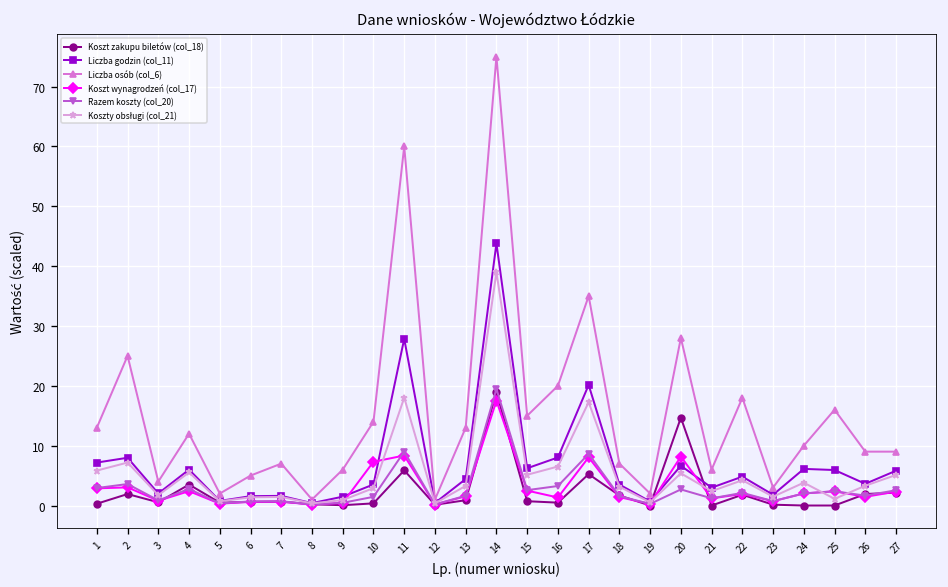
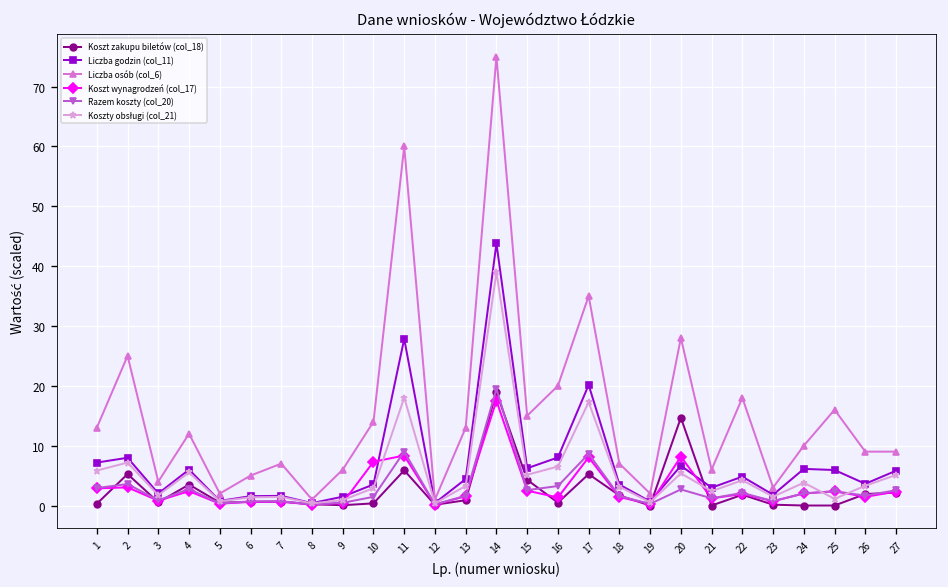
  {
    "Koszt zakupu biletów (col_18)": {
      "1": 0,
-     "2": 2,
+     "2": 5,
      "4": 4,
      "10": 0,
      "11": 6,
      "13": 1,
      "14": 19,
-     "15": 1,
+     "15": 4,
      "16": 0,
      "17": 5,
      "20": 15,
      "21": 0,
      "23": 0,
      "24": 0,
      "25": 0
    },
    "Liczba godzin (col_11)": {
      "1": 7,
      "2": 8,
      "9": 1,
      "10": 4,
      "11": 28,
      "13": 4,
      "14": 44,
      "15": 6,
      "16": 8,
      "17": 20,
      "20": 7,
      "21": 3,
      "22": 5,
      "24": 6,
      "25": 6,
      "27": 6
    },
    "Koszt wynagrodzeń (col_17)": {
      "2": 3,
      "10": 7,
      "11": 8,
      "14": 18,
      "16": 1,
      "17": 8,
      "20": 8
    }
  }
